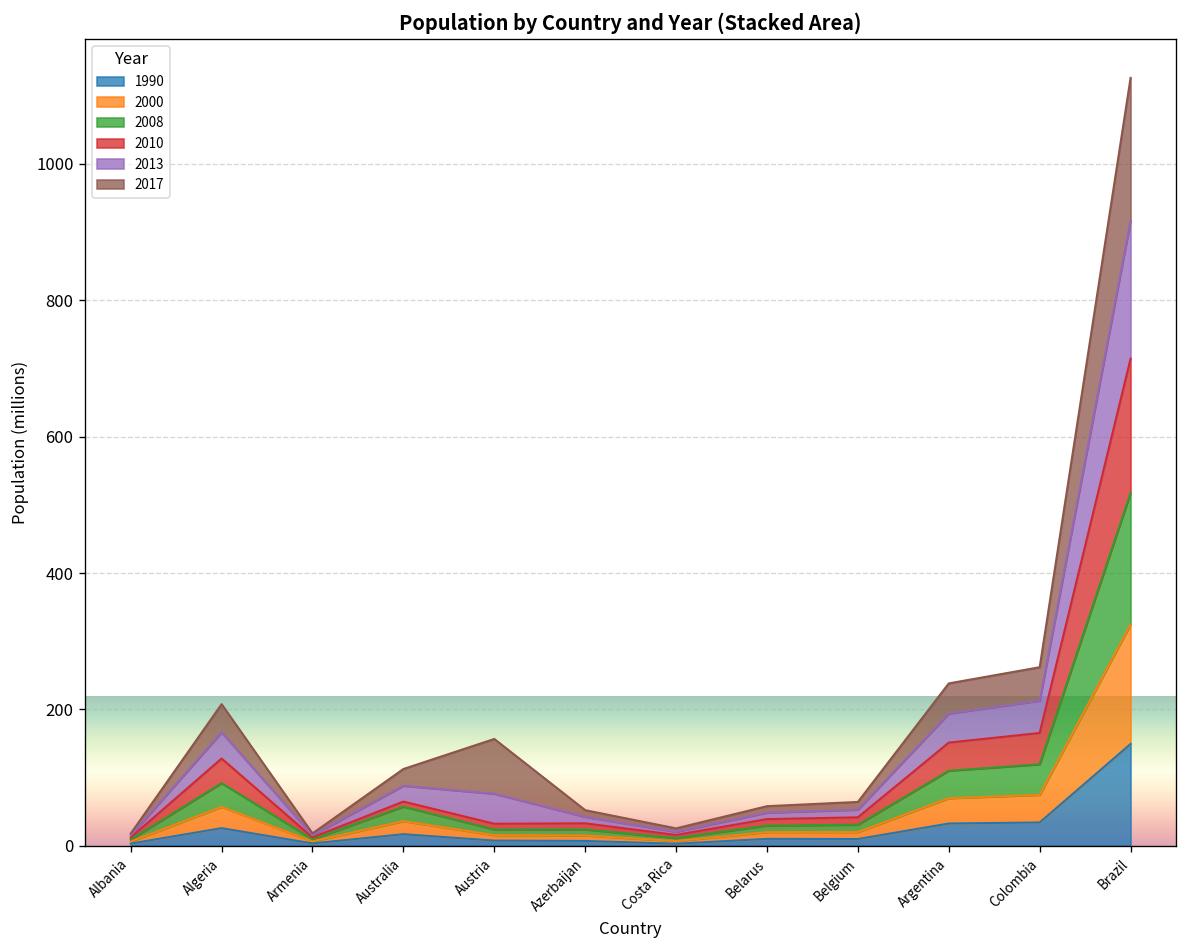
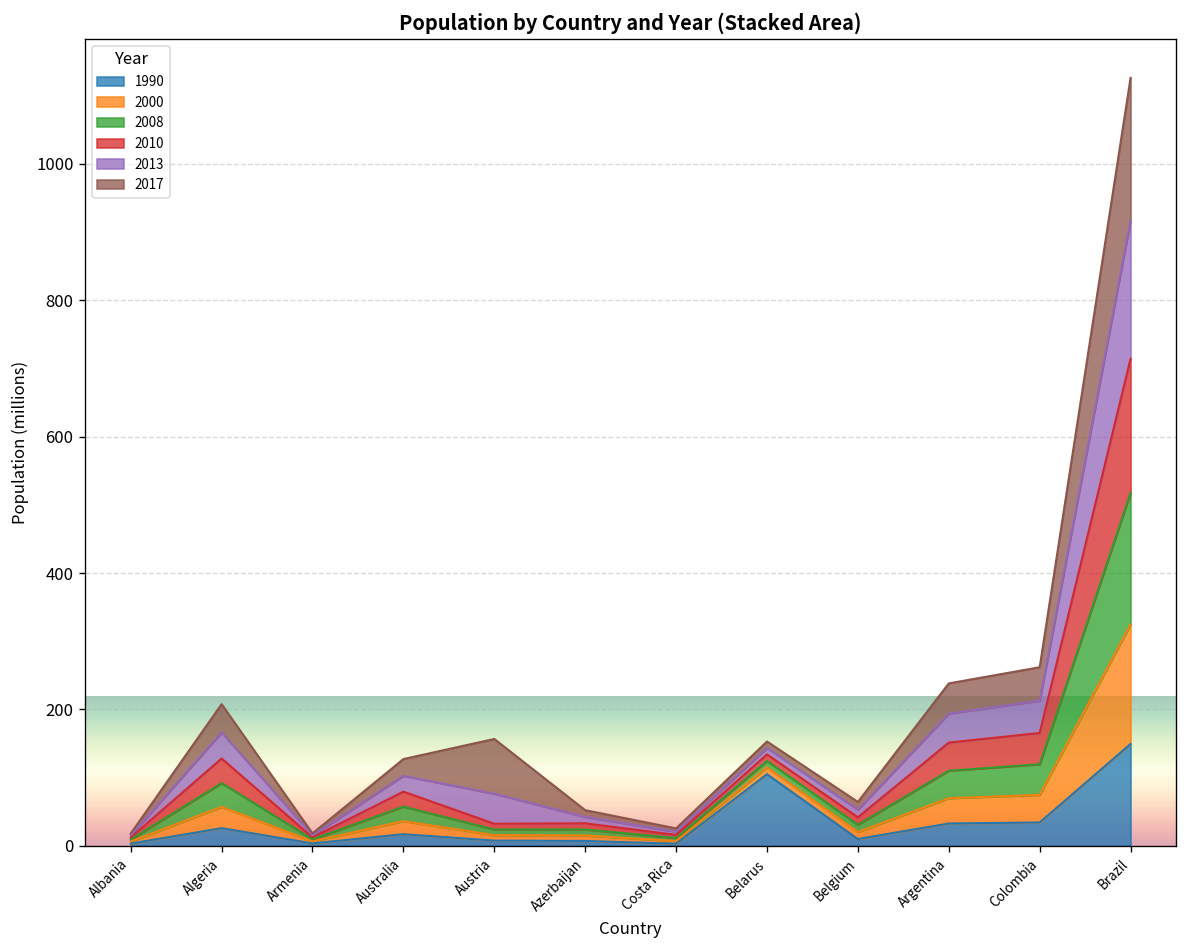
  {
    "1990": {
      "Algeria": 30,
      "Australia": 20,
      "Austria": 10,
      "Azerbaijan": 10,
-     "Belarus": 10,
+     "Belarus": 110,
      "Belgium": 10,
      "Argentina": 30,
      "Colombia": 30,
      "Brazil": 150
    },
    "2000": {
      "Algeria": 30,
      "Australia": 20,
      "Austria": 10,
      "Azerbaijan": 10,
      "Belarus": 10,
      "Belgium": 10,
      "Argentina": 40,
      "Colombia": 40,
      "Brazil": 180
    },
    "2008": {
      "Algeria": 30,
      "Australia": 20,
      "Austria": 10,
      "Azerbaijan": 10,
      "Belarus": 10,
      "Belgium": 10,
      "Argentina": 40,
      "Colombia": 40,
      "Brazil": 190
    },
    "2010": {
      "Algeria": 40,
-     "Australia": 10,
+     "Australia": 20,
      "Austria": 10,
      "Azerbaijan": 10,
      "Belarus": 10,
      "Belgium": 10,
      "Argentina": 40,
      "Colombia": 50,
      "Brazil": 200
    },
    "2013": {
      "Algeria": 40,
      "Australia": 20,
      "Austria": 40,
      "Azerbaijan": 10,
      "Costa Rica": 0,
      "Belarus": 10,
      "Belgium": 10,
      "Argentina": 40,
      "Colombia": 50,
      "Brazil": 200
    },
    "2017": {
      "Algeria": 40,
      "Australia": 20,
      "Austria": 80,
      "Azerbaijan": 10,
      "Costa Rica": 0,
      "Belarus": 10,
      "Belgium": 10,
      "Argentina": 40,
      "Colombia": 50,
      "Brazil": 210
    }
  }
